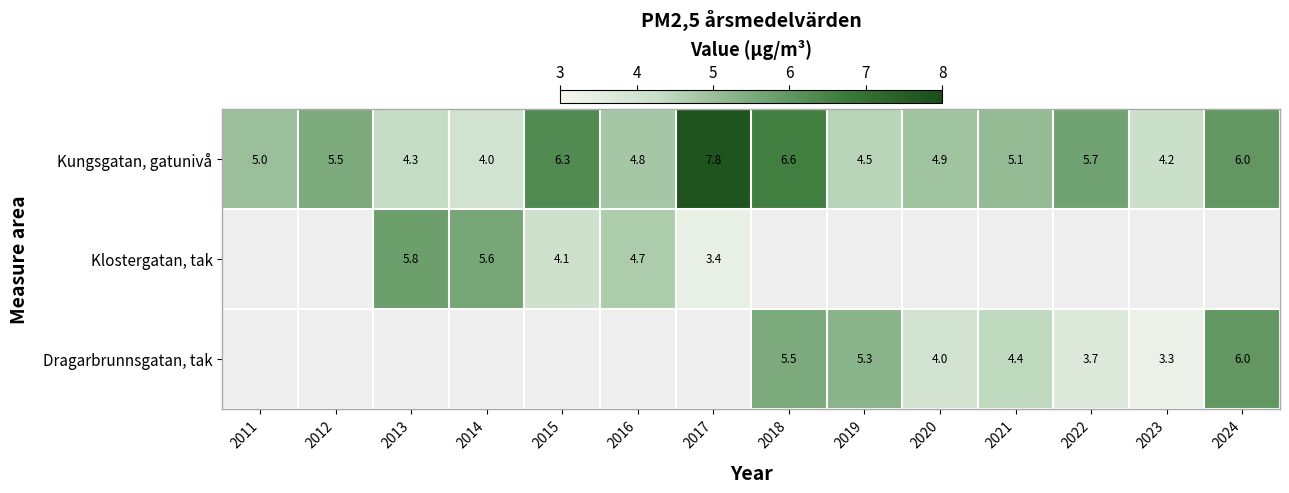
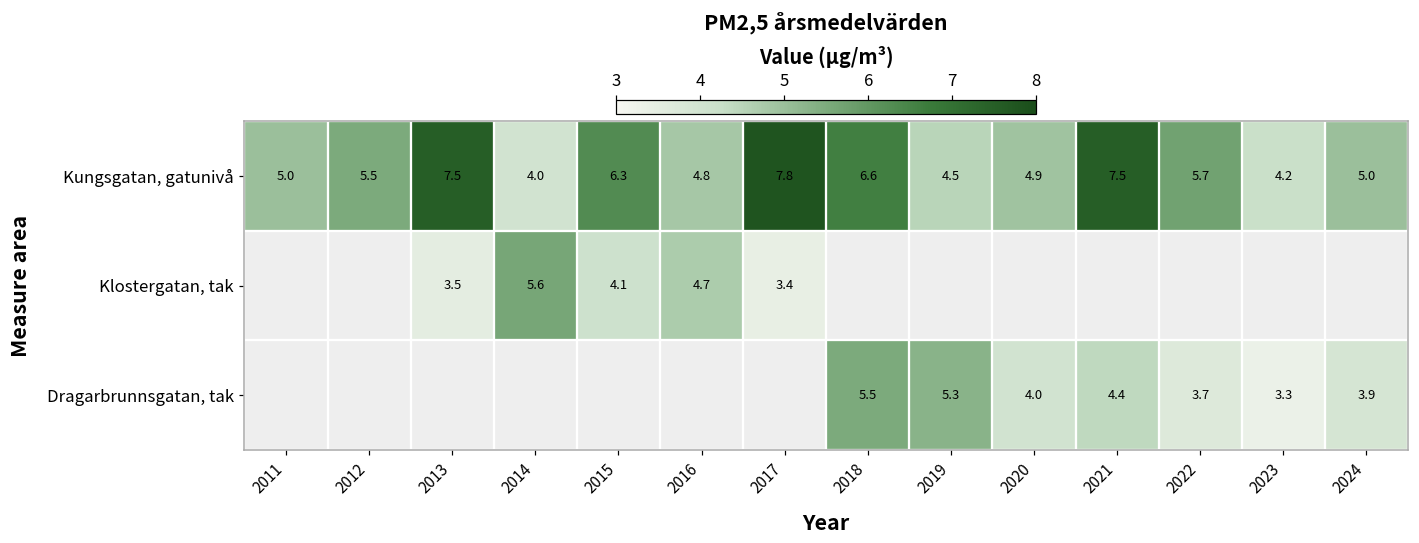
  {
    "Kungsgatan, gatunivå": {
      "2011": 5.0,
      "2012": 5.5,
-     "2013": 4.3,
+     "2013": 7.5,
      "2014": 4.0,
      "2015": 6.3,
      "2016": 4.8,
      "2017": 7.8,
      "2018": 6.6,
      "2019": 4.5,
      "2020": 4.9,
-     "2021": 5.1,
+     "2021": 7.5,
      "2022": 5.7,
      "2023": 4.2,
-     "2024": 6.0
+     "2024": 5.0
    },
    "Klostergatan, tak": {
-     "2013": 5.8,
+     "2013": 3.5,
      "2014": 5.6,
      "2015": 4.1,
      "2016": 4.7,
      "2017": 3.4
    },
    "Dragarbrunnsgatan, tak": {
      "2018": 5.5,
      "2019": 5.3,
      "2020": 4.0,
      "2021": 4.4,
      "2022": 3.7,
      "2023": 3.3,
-     "2024": 6.0
+     "2024": 3.9
    }
  }
